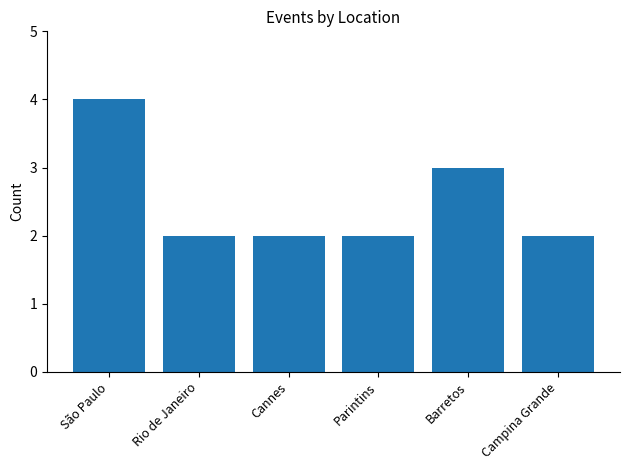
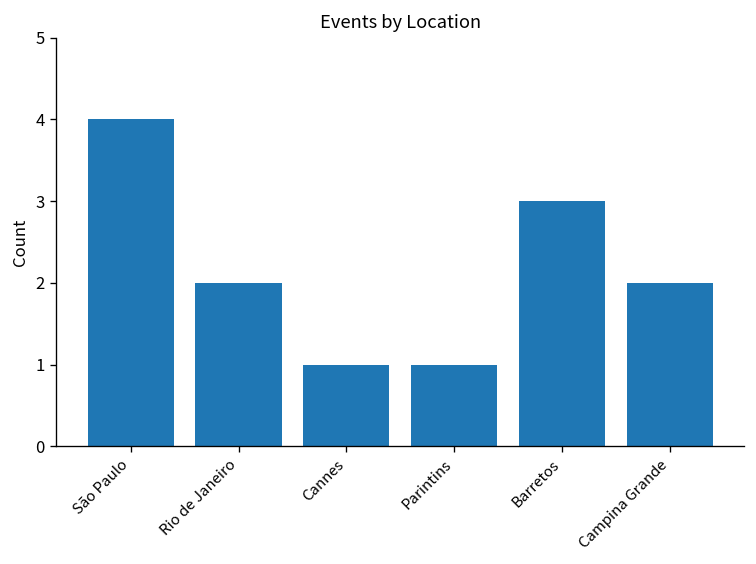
  {
    "São Paulo": 4,
    "Rio de Janeiro": 2,
-   "Cannes": 2,
-   "Parintins": 2,
+   "Cannes": 1,
+   "Parintins": 1,
    "Barretos": 3,
    "Campina Grande": 2
  }
